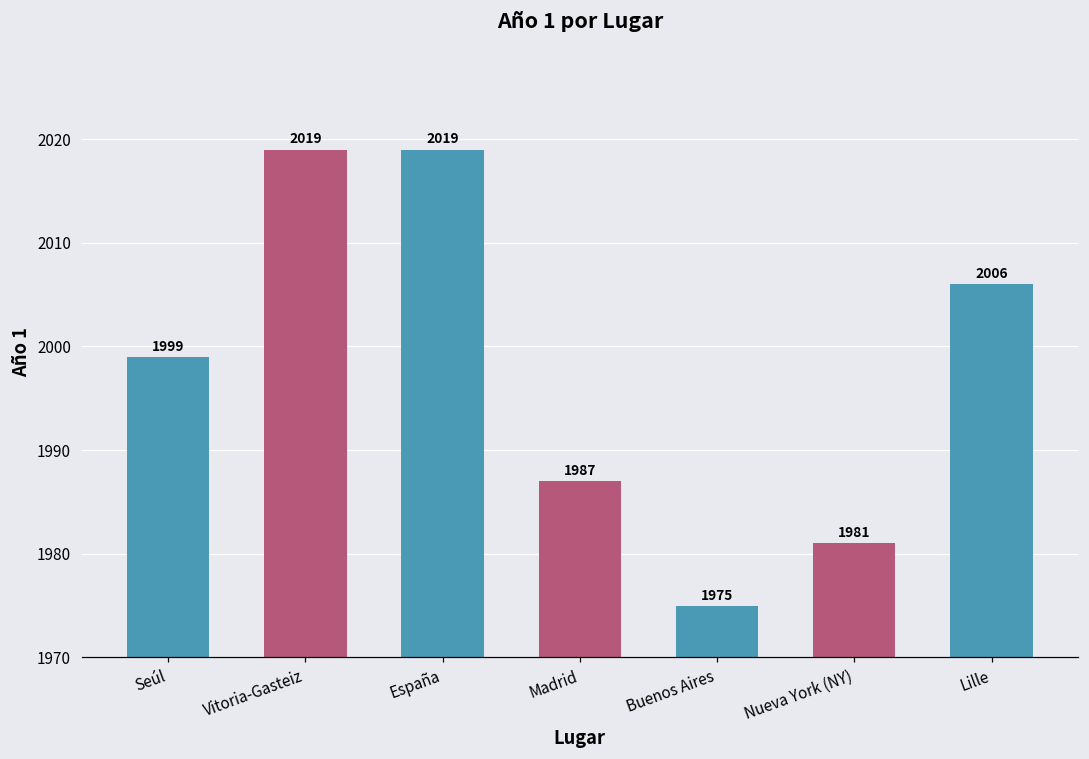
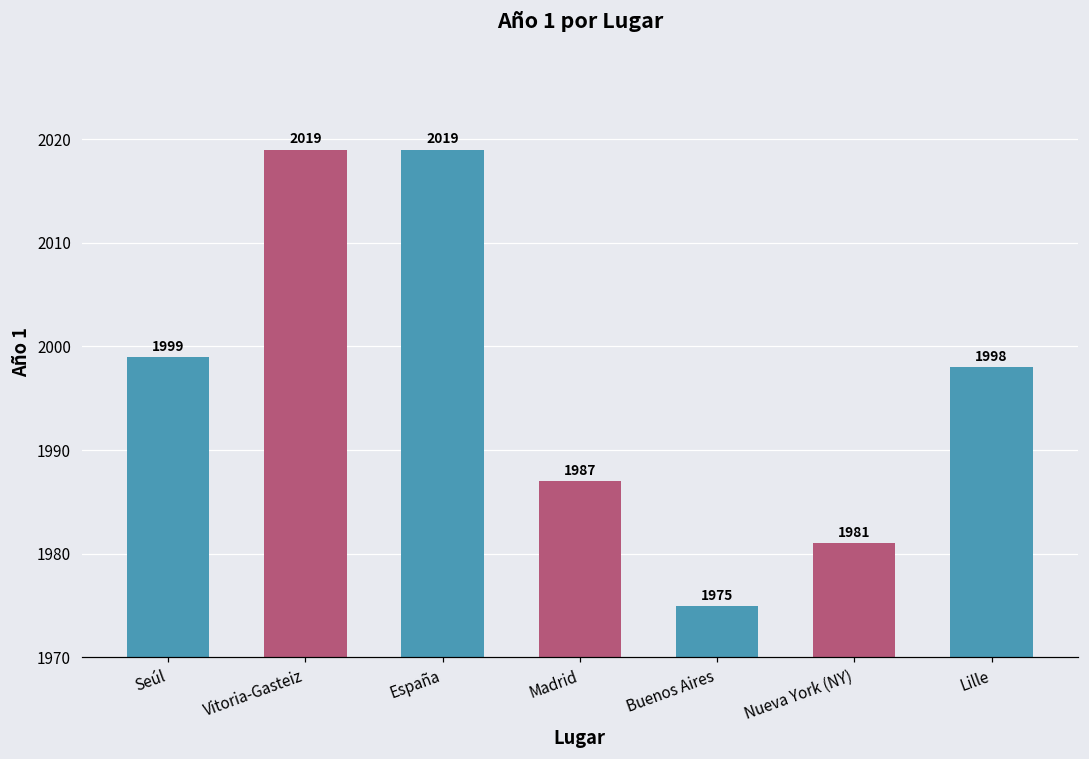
  {
    "Seúl": 1999,
    "Vitoria-Gasteiz": 2019,
    "España": 2019,
    "Madrid": 1987,
    "Buenos Aires": 1975,
    "Nueva York (NY)": 1981,
-   "Lille": 2006
+   "Lille": 1998
  }
